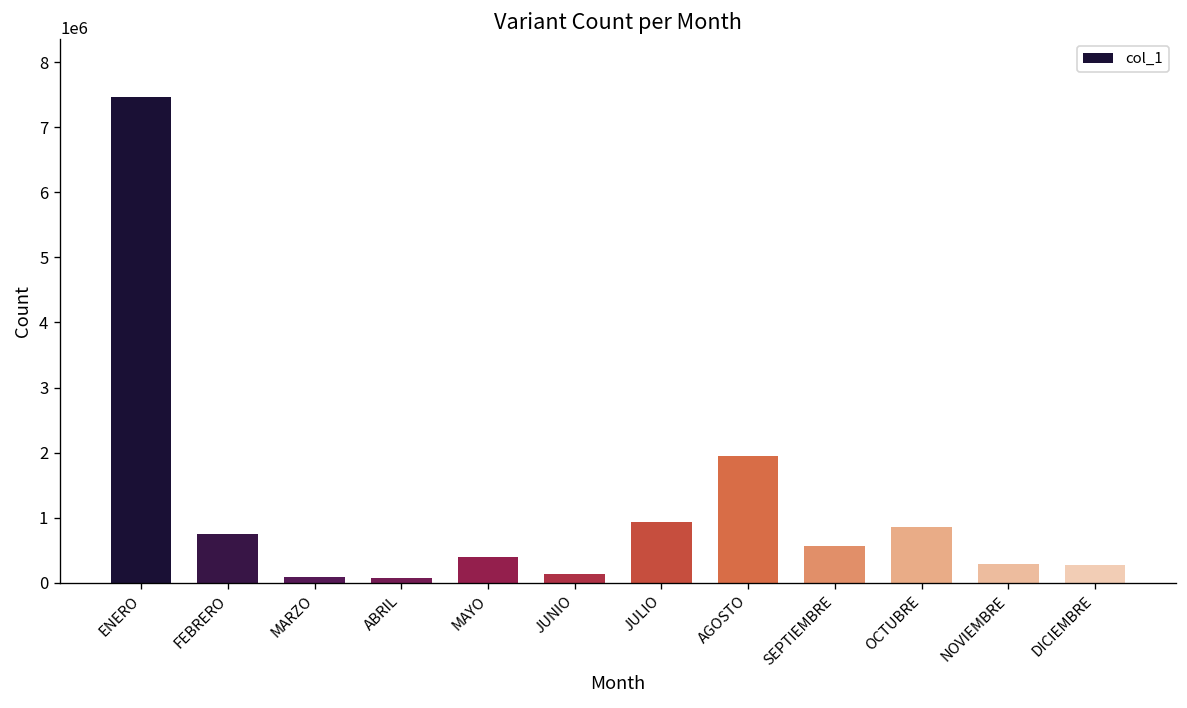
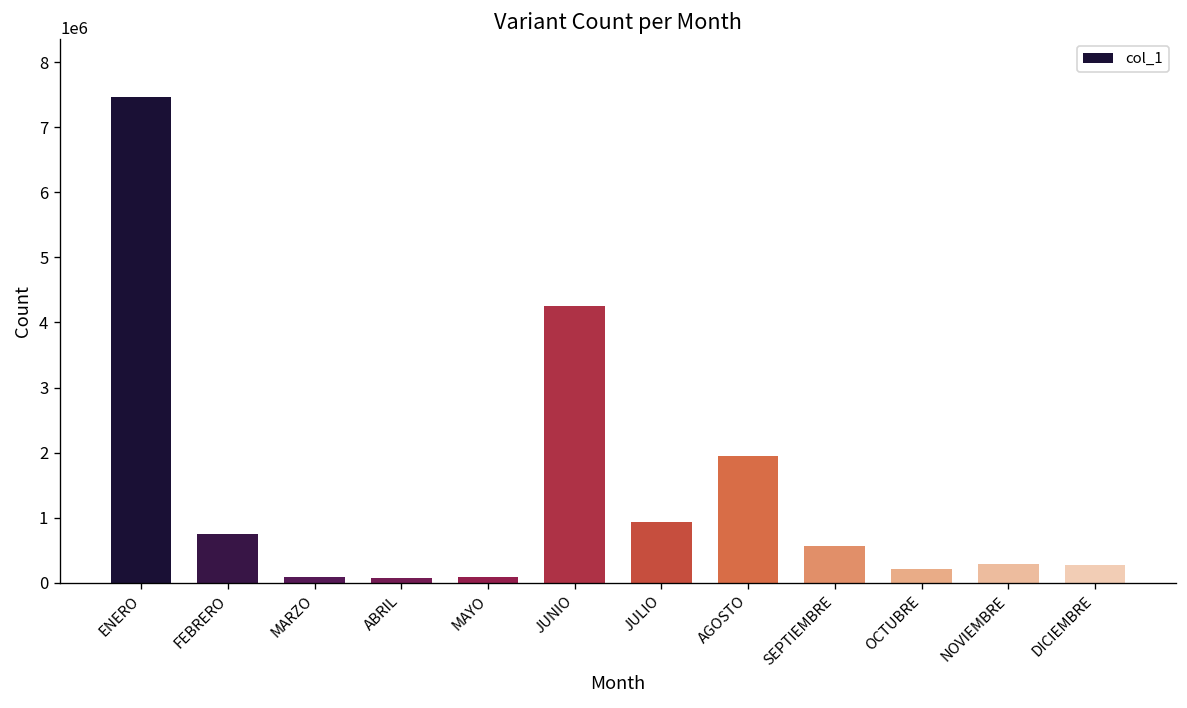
  {
    "ENERO": 7500000,
    "FEBRERO": 700000,
    "MARZO": 100000,
    "ABRIL": 100000,
-   "MAYO": 400000,
-   "JUNIO": 100000,
+   "MAYO": 100000,
+   "JUNIO": 4200000,
    "JULIO": 900000,
    "AGOSTO": 1900000,
    "SEPTIEMBRE": 600000,
-   "OCTUBRE": 900000,
+   "OCTUBRE": 200000,
    "NOVIEMBRE": 300000,
    "DICIEMBRE": 300000
  }
